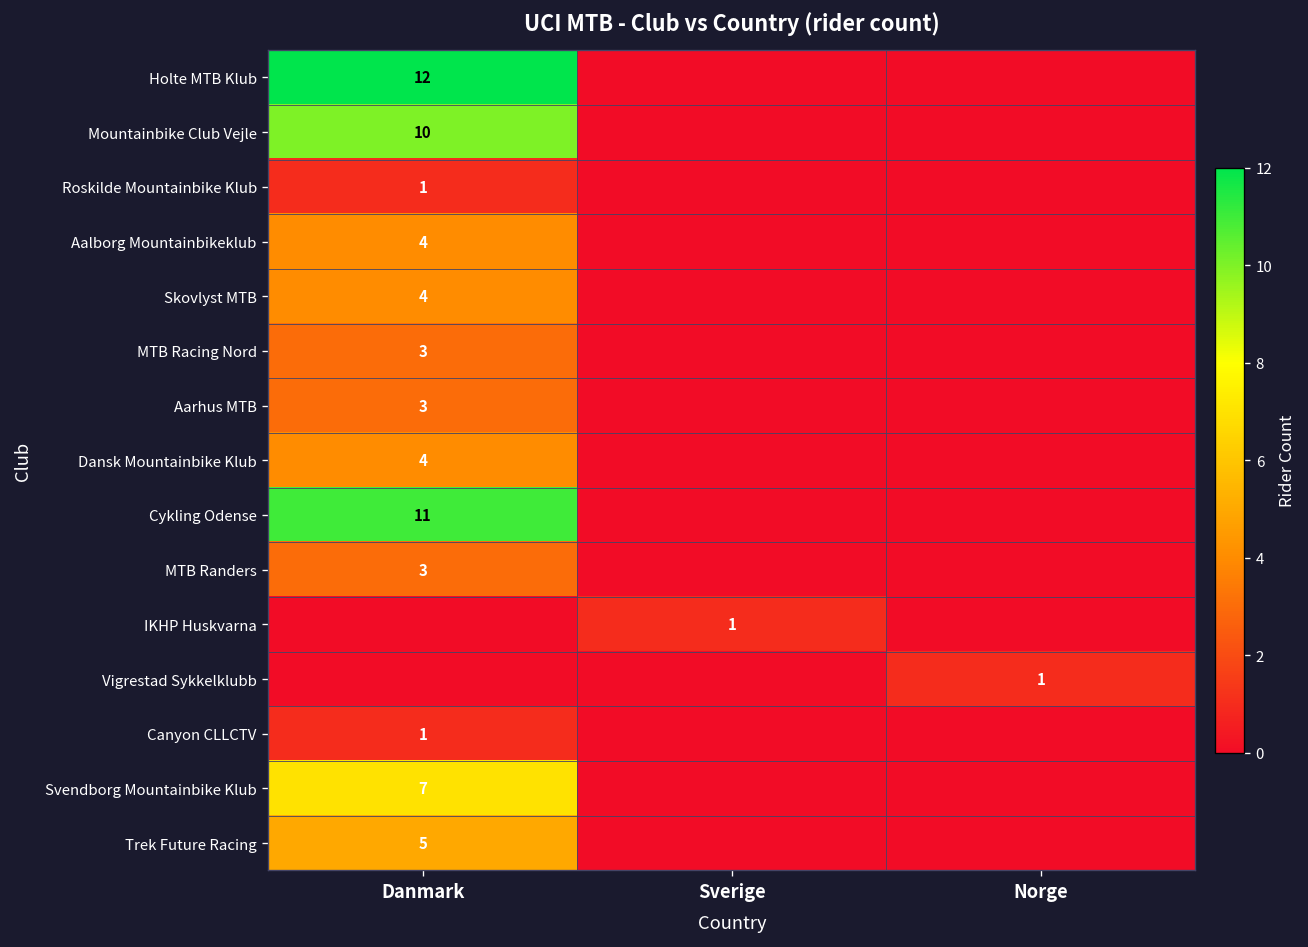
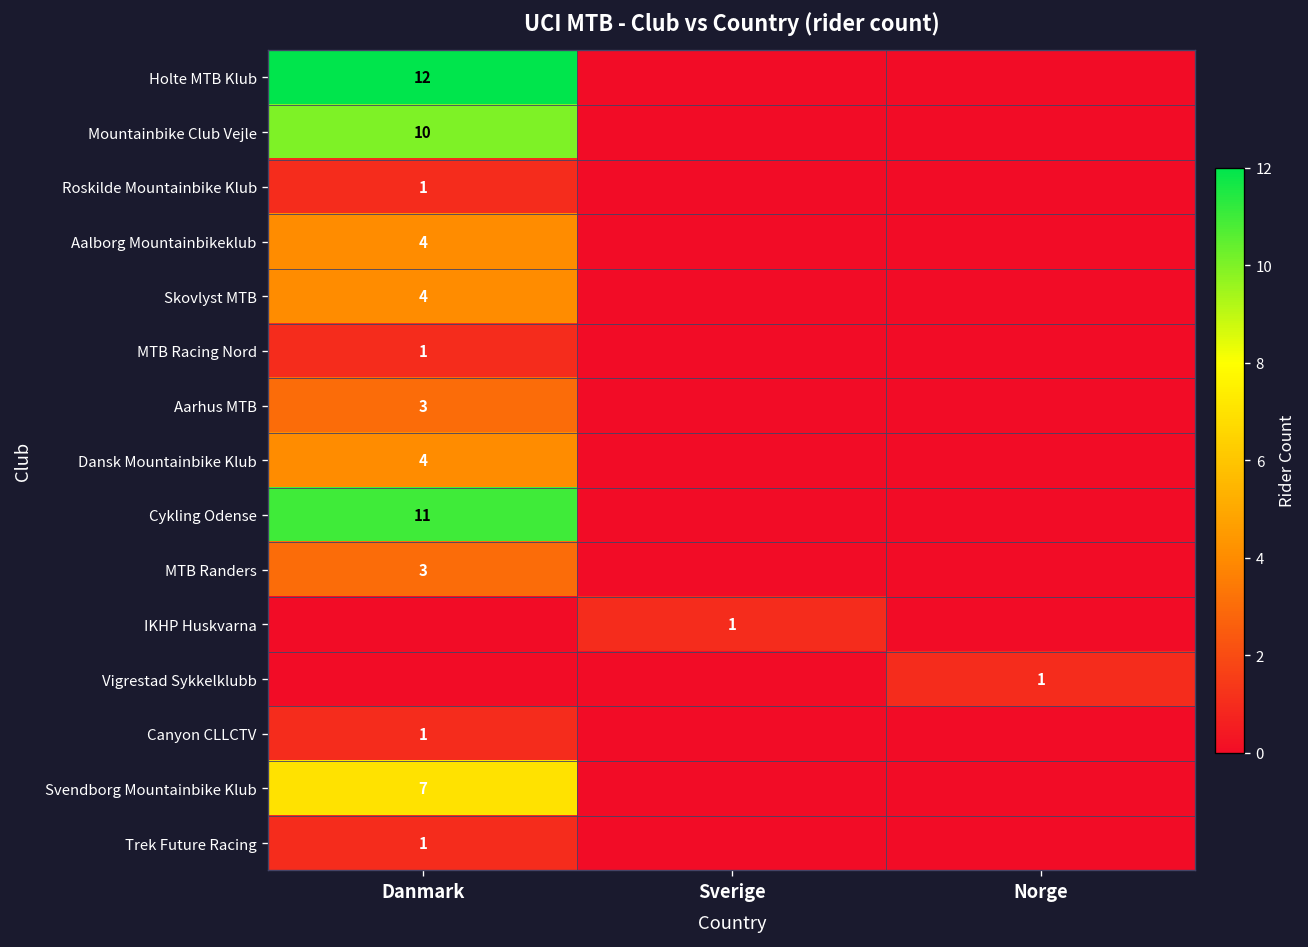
  {
    "Holte MTB Klub": {
      "Danmark": 12
    },
    "Mountainbike Club Vejle": {
      "Danmark": 10
    },
    "Roskilde Mountainbike Klub": {
      "Danmark": 1
    },
    "Aalborg Mountainbikeklub": {
      "Danmark": 4
    },
    "Skovlyst MTB": {
      "Danmark": 4
    },
    "MTB Racing Nord": {
-     "Danmark": 3
+     "Danmark": 1
    },
    "Aarhus MTB": {
      "Danmark": 3
    },
    "Dansk Mountainbike Klub": {
      "Danmark": 4
    },
    "Cykling Odense": {
      "Danmark": 11
    },
    "MTB Randers": {
      "Danmark": 3
    },
    "IKHP Huskvarna": {
      "Sverige": 1
    },
    "Vigrestad Sykkelklubb": {
      "Norge": 1
    },
    "Canyon CLLCTV": {
      "Danmark": 1
    },
    "Svendborg Mountainbike Klub": {
      "Danmark": 7
    },
    "Trek Future Racing": {
-     "Danmark": 5
+     "Danmark": 1
    }
  }
